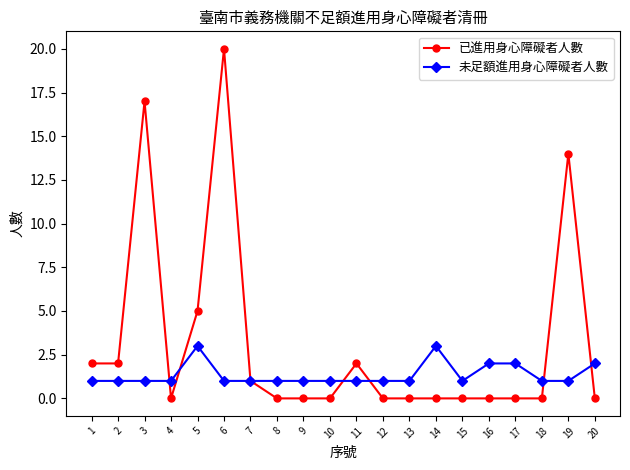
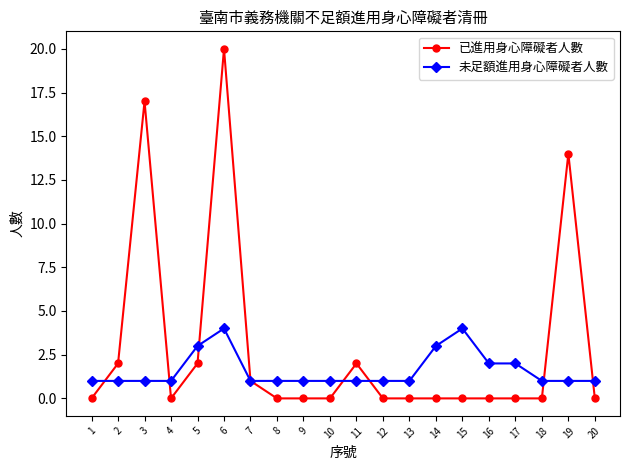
  {
    "已進用身心障礙者人數": {
-     "1": 2,
+     "1": 0,
      "2": 2,
      "3": 17,
      "4": 0,
-     "5": 5,
+     "5": 2,
      "6": 20,
      "8": 0,
      "9": 0,
      "10": 0,
      "11": 2,
      "12": 0,
      "13": 0,
      "14": 0,
      "15": 0,
      "16": 0,
      "17": 0,
      "18": 0,
      "19": 14,
      "20": 0
    },
    "未足額進用身心障礙者人數": {
      "1": 1,
      "2": 1,
      "3": 1,
      "4": 1,
      "5": 3,
-     "6": 1,
+     "6": 4,
      "8": 1,
      "9": 1,
      "10": 1,
      "11": 1,
      "12": 1,
      "13": 1,
      "14": 3,
-     "15": 1,
+     "15": 4,
      "16": 2,
      "17": 2,
      "18": 1,
      "19": 1,
-     "20": 2
+     "20": 1
    }
  }
